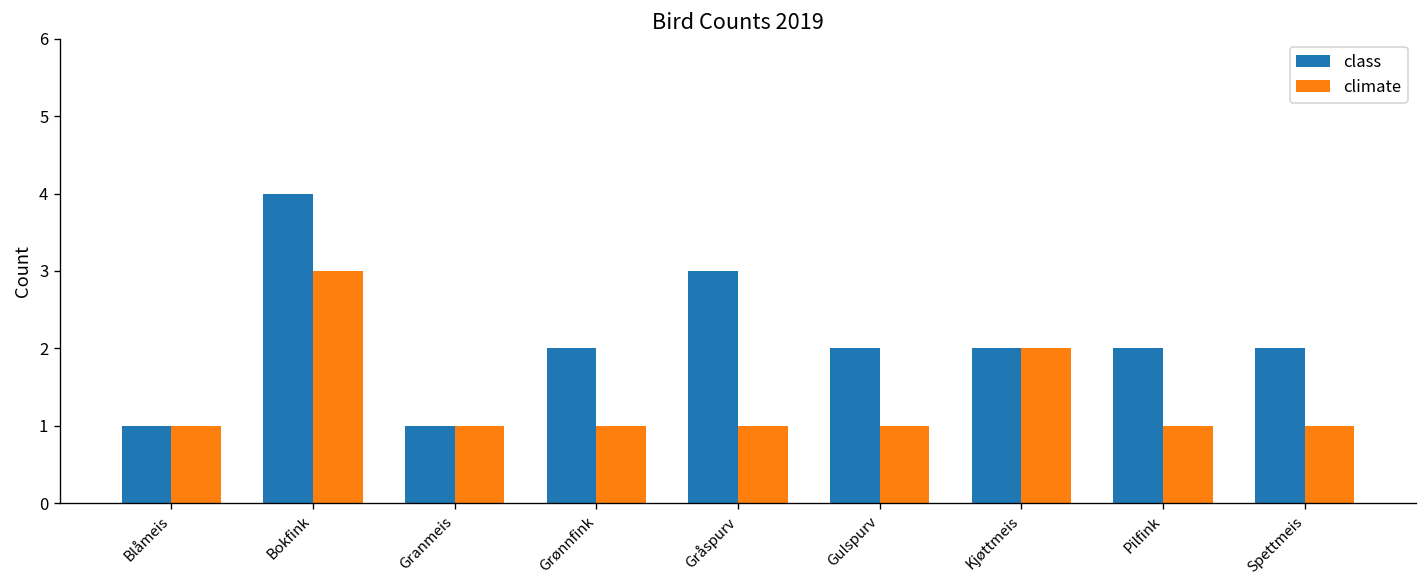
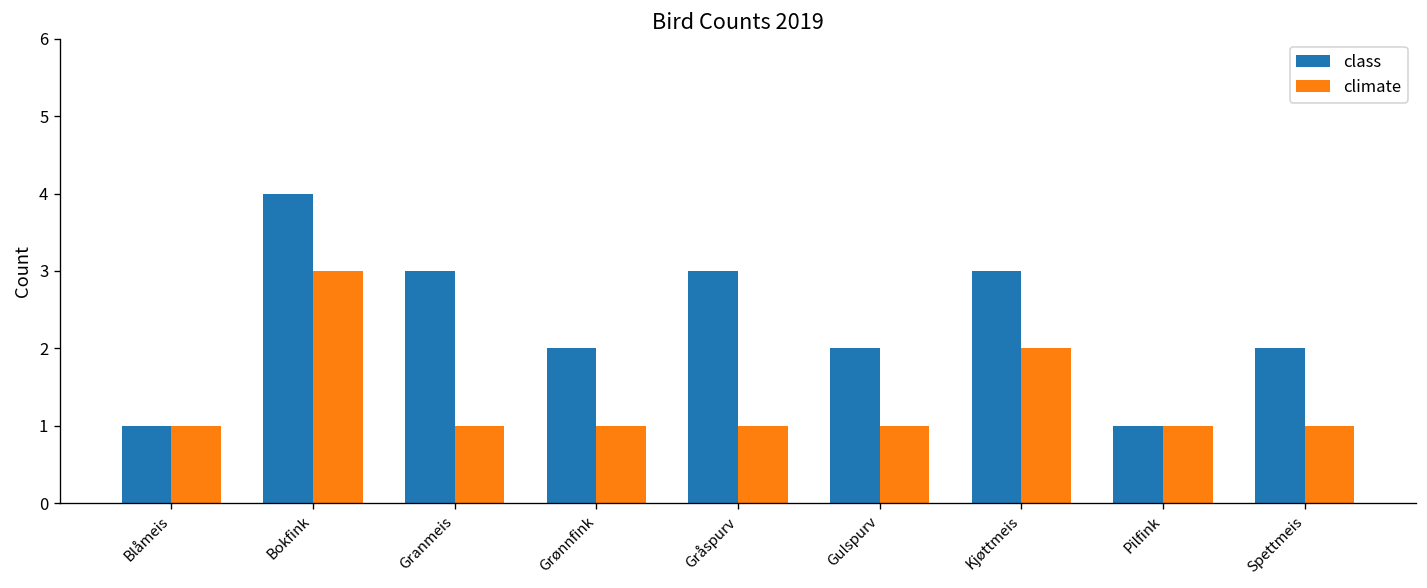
  {
    "class": {
      "Blåmeis": 1,
      "Bokfink": 4,
-     "Granmeis": 1,
+     "Granmeis": 3,
      "Grønnfink": 2,
      "Gråspurv": 3,
      "Gulspurv": 2,
-     "Kjøttmeis": 2,
-     "Pilfink": 2,
+     "Kjøttmeis": 3,
+     "Pilfink": 1,
      "Spettmeis": 2
    },
    "climate": {
      "Blåmeis": 1,
      "Bokfink": 3,
      "Granmeis": 1,
      "Grønnfink": 1,
      "Gråspurv": 1,
      "Gulspurv": 1,
      "Kjøttmeis": 2,
      "Pilfink": 1,
      "Spettmeis": 1
    }
  }
